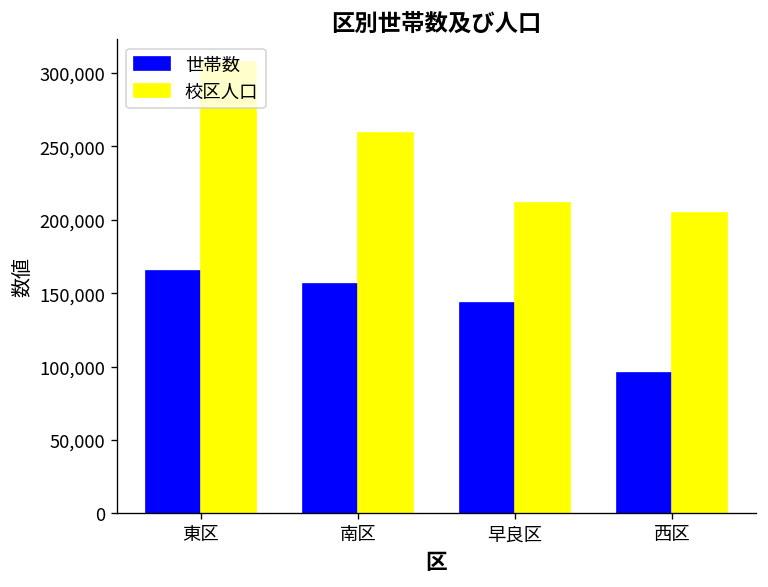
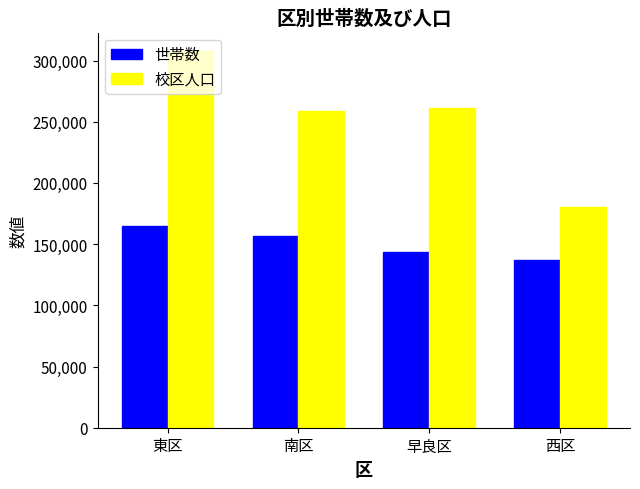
  {
    "世帯数": {
      "東区": "165,000",
      "南区": "156,000",
      "早良区": "143,000",
-     "西区": "95,000"
+     "西区": "137,000"
    },
    "校区人口": {
      "南区": "259,000",
-     "早良区": "212,000",
-     "西区": "204,000"
+     "早良区": "261,000",
+     "西区": "181,000"
    }
  }
